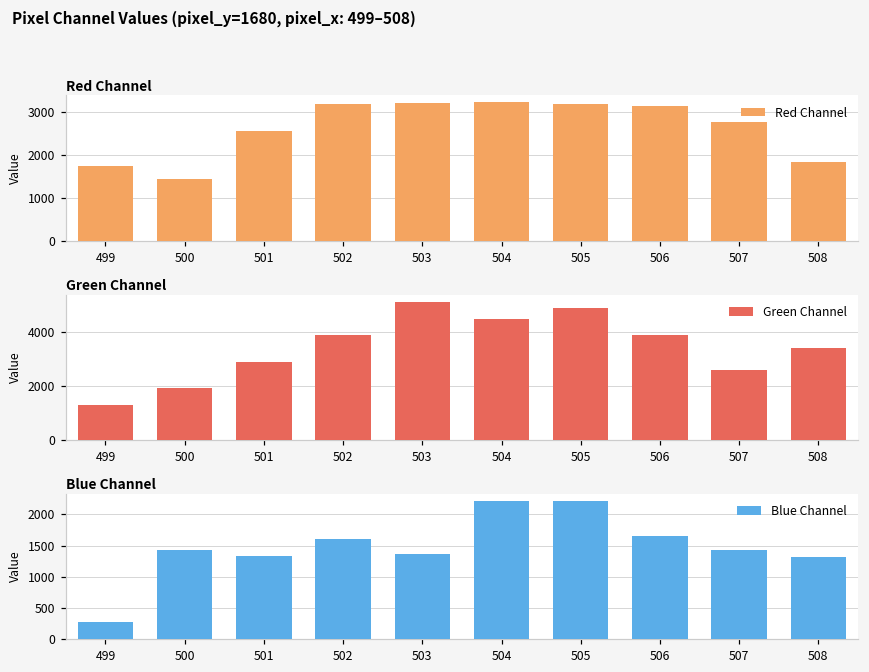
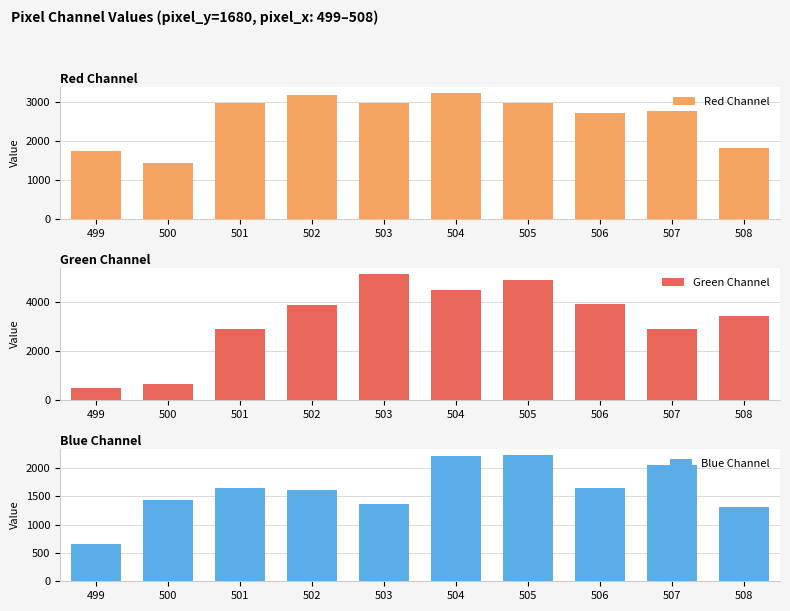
  {
    "Red Channel": {
      "499": 1800,
      "500": 1500,
-     "501": 2600,
+     "501": 3000,
      "502": 3200,
-     "503": 3200,
+     "503": 3000,
      "504": 3200,
-     "505": 3200,
-     "506": 3100,
+     "505": 3000,
+     "506": 2700,
      "507": 2800,
      "508": 1800
    },
    "Green Channel": {
-     "499": 1300,
-     "500": 1900,
+     "499": 500,
+     "500": 700,
      "501": 2900,
      "502": 3900,
      "503": 5100,
      "504": 4500,
      "505": 4900,
      "506": 3900,
-     "507": 2600,
+     "507": 2900,
      "508": 3400
    },
    "Blue Channel": {
-     "499": 300,
+     "499": 700,
      "500": 1400,
-     "501": 1300,
+     "501": 1600,
      "502": 1600,
      "503": 1400,
      "504": 2200,
      "505": 2200,
      "506": 1600,
-     "507": 1400,
+     "507": 2000,
      "508": 1300
    }
  }
